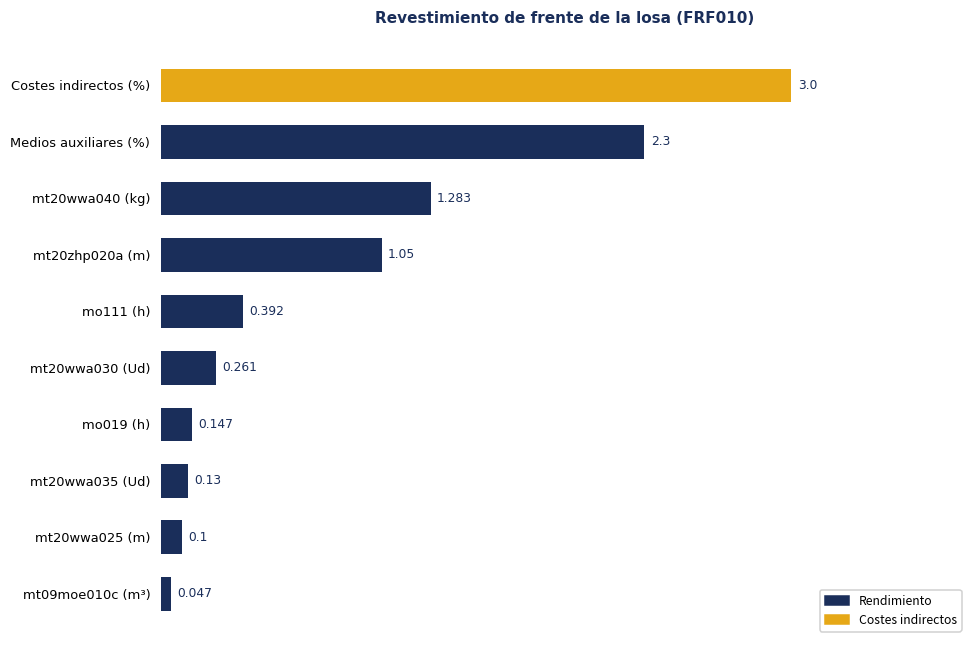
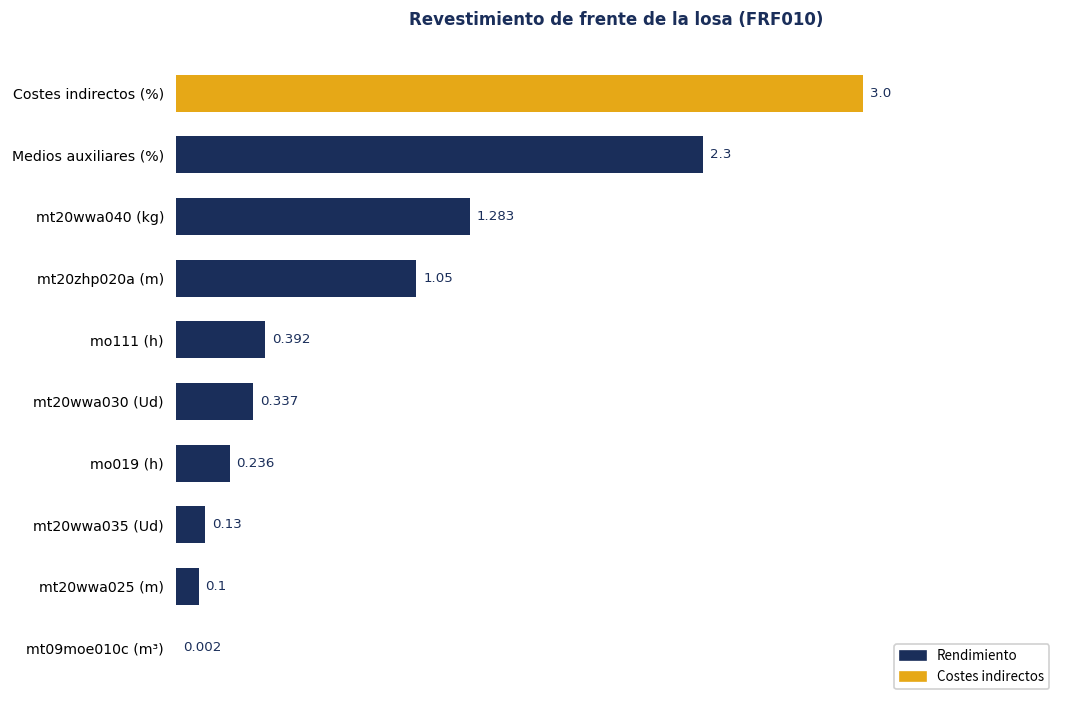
  {
    "Costes indirectos (%)": 3.0,
    "Medios auxiliares (%)": 2.3,
    "mt20wwa040 (kg)": 1.283,
    "mt20zhp020a (m)": 1.05,
    "mo111 (h)": 0.392,
-   "mt20wwa030 (Ud)": 0.261,
-   "mo019 (h)": 0.147,
+   "mt20wwa030 (Ud)": 0.337,
+   "mo019 (h)": 0.236,
    "mt20wwa035 (Ud)": 0.13,
    "mt20wwa025 (m)": 0.1,
-   "mt09moe010c (m³)": 0.047
+   "mt09moe010c (m³)": 0.002
  }
